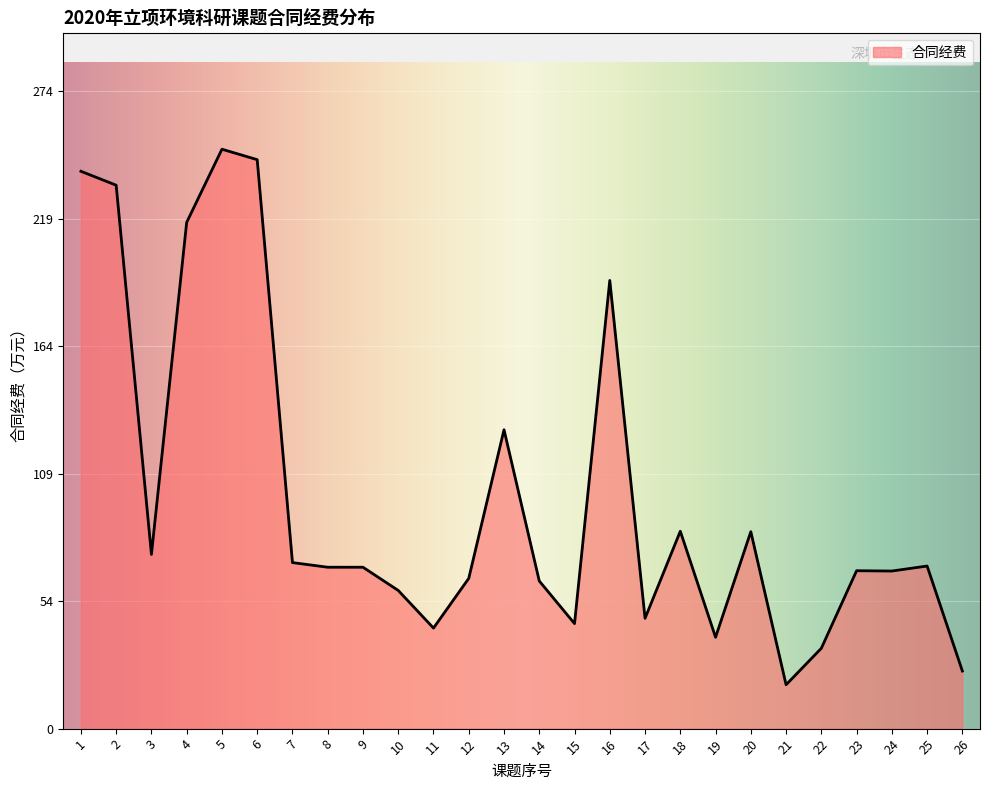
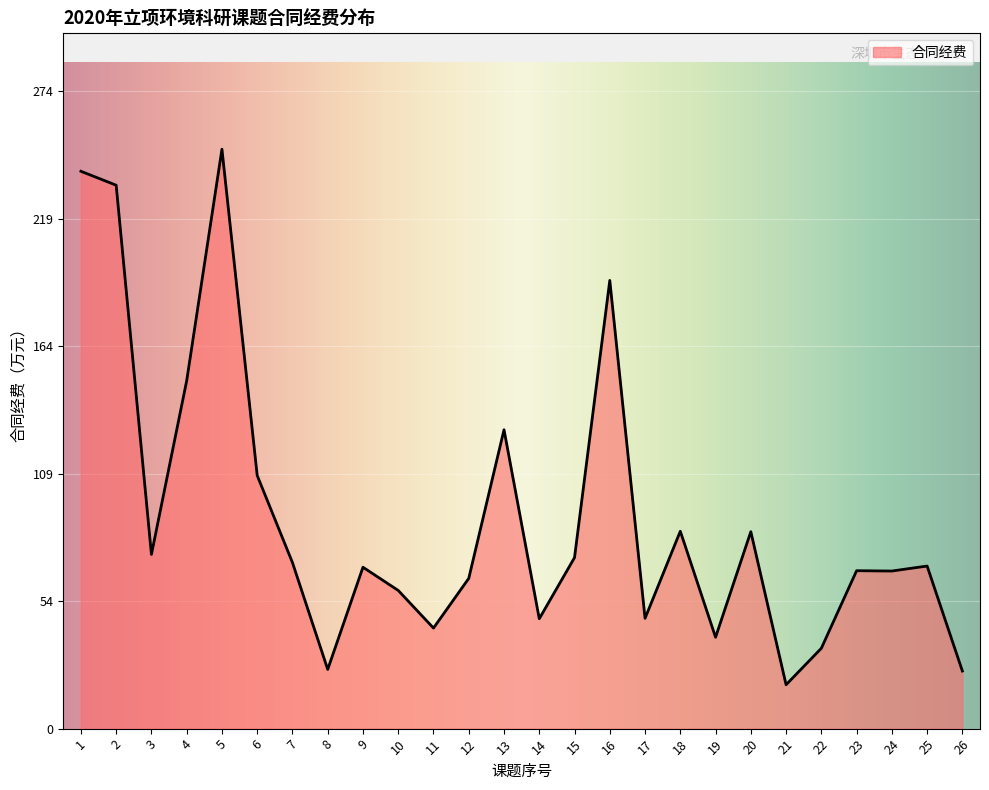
  {
    "1": 240,
    "2": 234,
    "3": 75,
-   "4": 218,
+   "4": 150,
    "5": 250,
-   "6": 245,
+   "6": 109,
    "7": 72,
-   "8": 70,
+   "8": 26,
    "9": 70,
    "10": 60,
    "11": 43,
    "12": 65,
    "13": 129,
-   "14": 64,
-   "15": 45,
+   "14": 47,
+   "15": 74,
    "16": 193,
    "17": 48,
    "18": 85,
    "19": 39,
    "20": 85,
    "21": 19,
    "22": 35,
    "23": 68,
    "24": 68,
    "25": 70,
    "26": 25
  }
